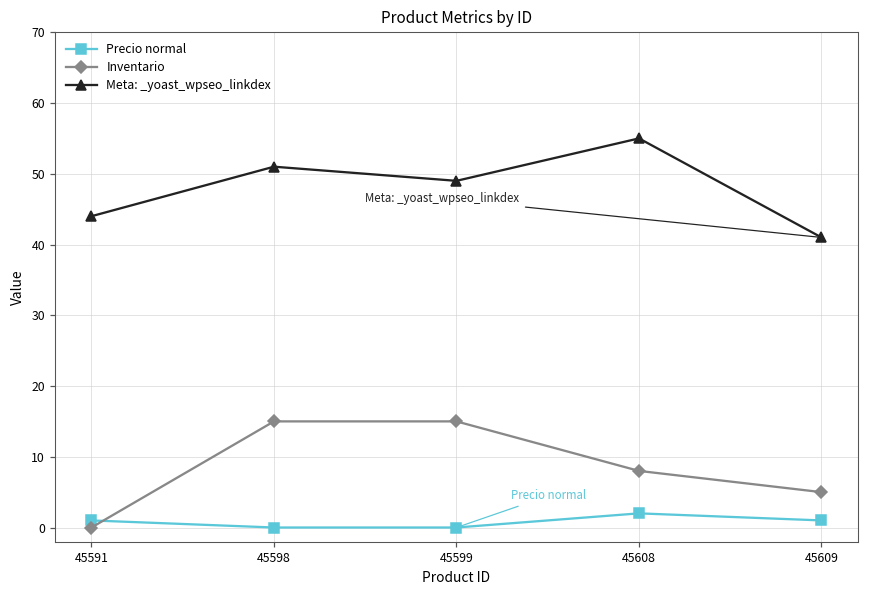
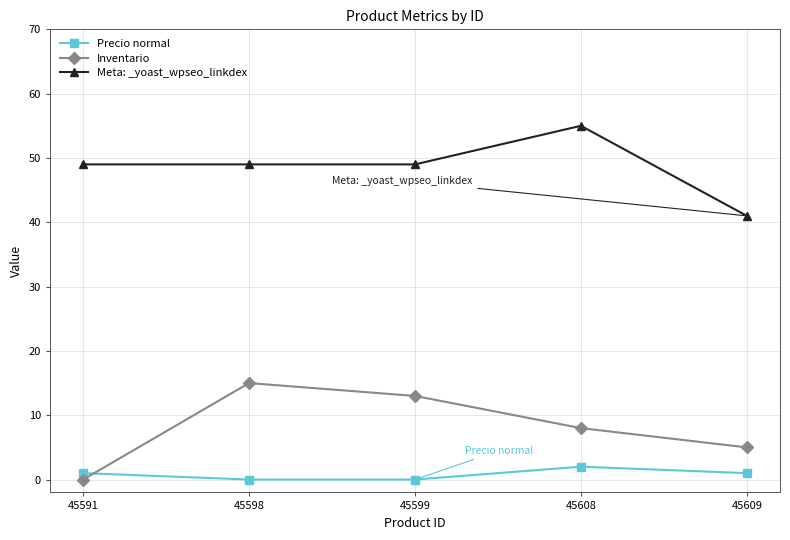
  {
    "Precio normal": {
      "45591": 1,
      "45598": 0,
      "45599": 0,
      "45608": 2,
      "45609": 1
    },
    "Inventario": {
      "45591": 0,
      "45598": 15,
-     "45599": 15,
+     "45599": 13,
      "45608": 8,
      "45609": 5
    },
    "Meta: _yoast_wpseo_linkdex": {
-     "45591": 44,
-     "45598": 51,
+     "45591": 49,
+     "45598": 49,
      "45599": 49,
      "45608": 55,
      "45609": 41
    }
  }
